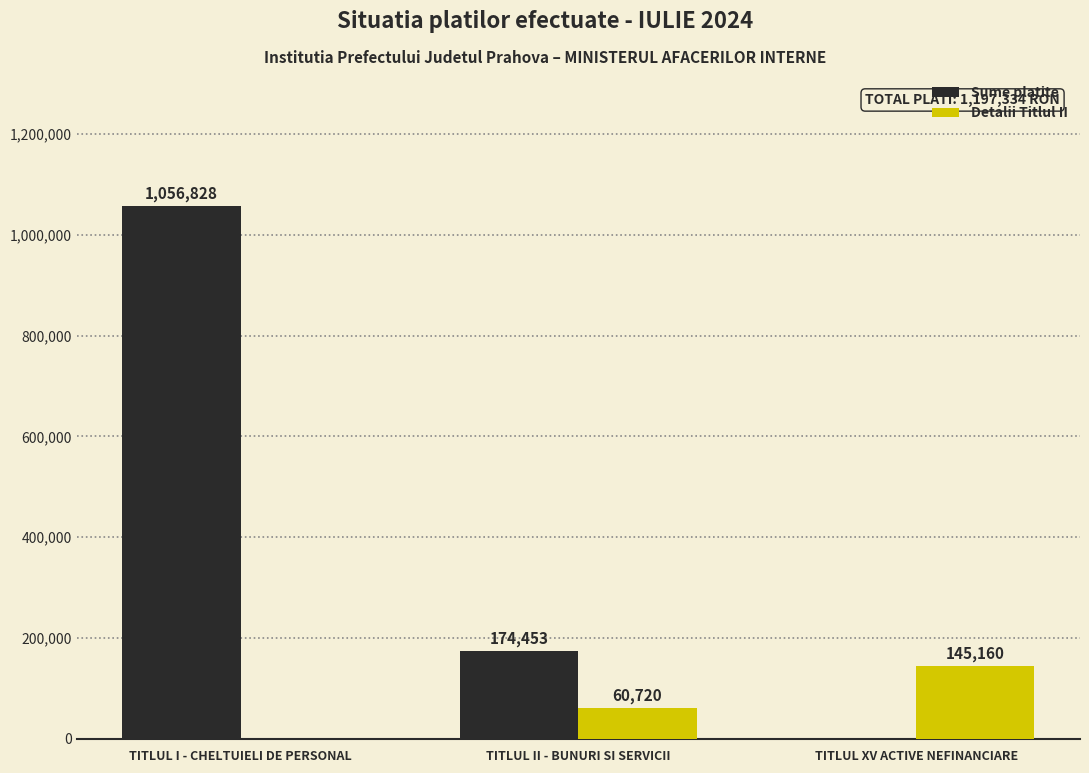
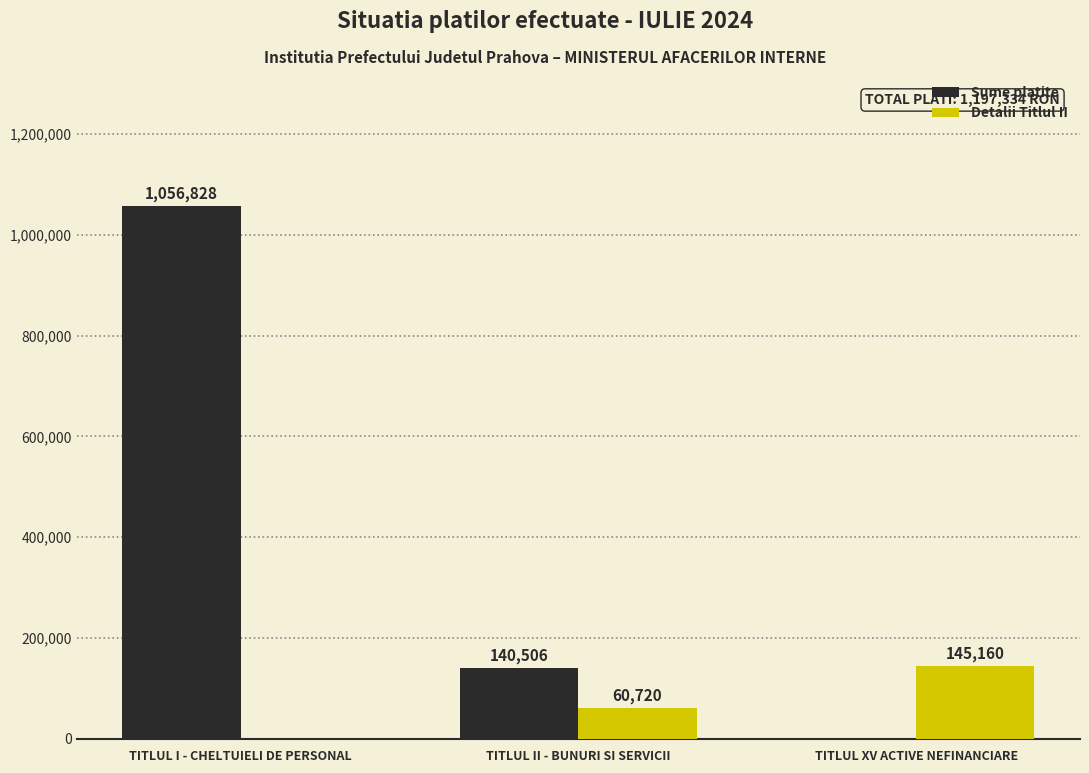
  {
    "Sume platite": {
      "TITLUL I - CHELTUIELI DE PERSONAL": "1,056,828",
-     "TITLUL II - BUNURI SI SERVICII": "174,453"
+     "TITLUL II - BUNURI SI SERVICII": "140,506"
    },
    "Detalii Titlul II": {
      "TITLUL II - BUNURI SI SERVICII": "60,720",
      "TITLUL XV ACTIVE NEFINANCIARE": "145,160"
    }
  }
